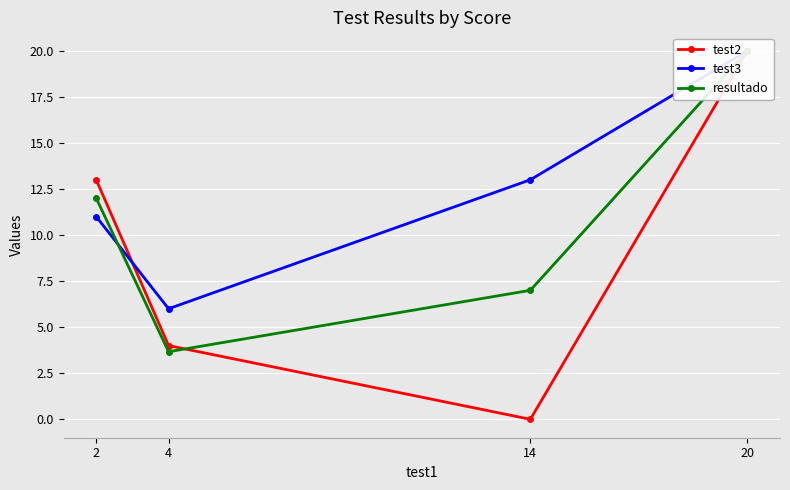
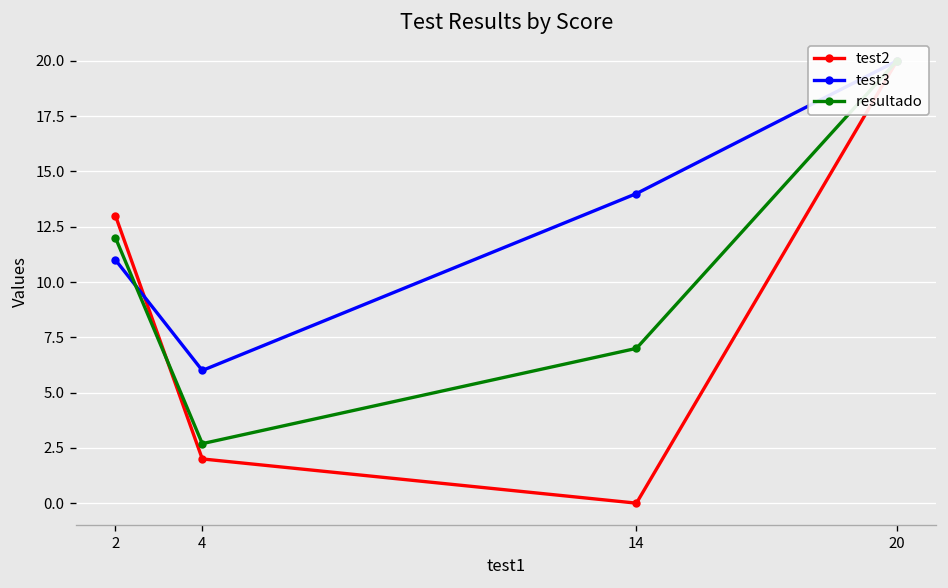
  {
    "test2": {
      "2": 13,
-     "4": 4,
+     "4": 2,
      "14": 0
    },
    "test3": {
      "2": 11,
      "4": 6,
-     "14": 13
+     "14": 14
    },
    "resultado": {
      "2": 12.0,
-     "4": 3.7,
+     "4": 2.7,
      "14": 7.0
    }
  }
